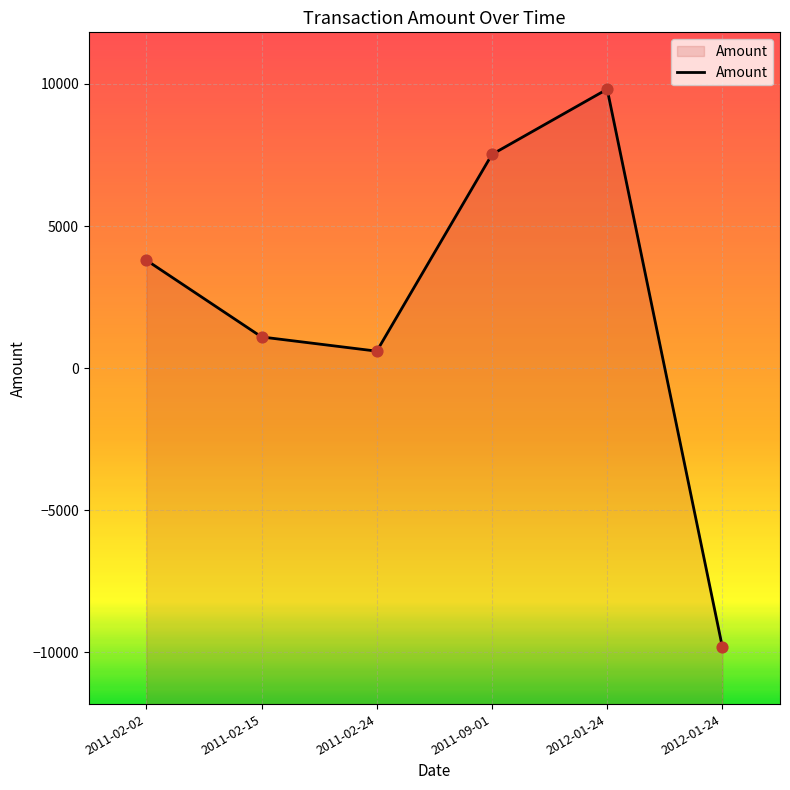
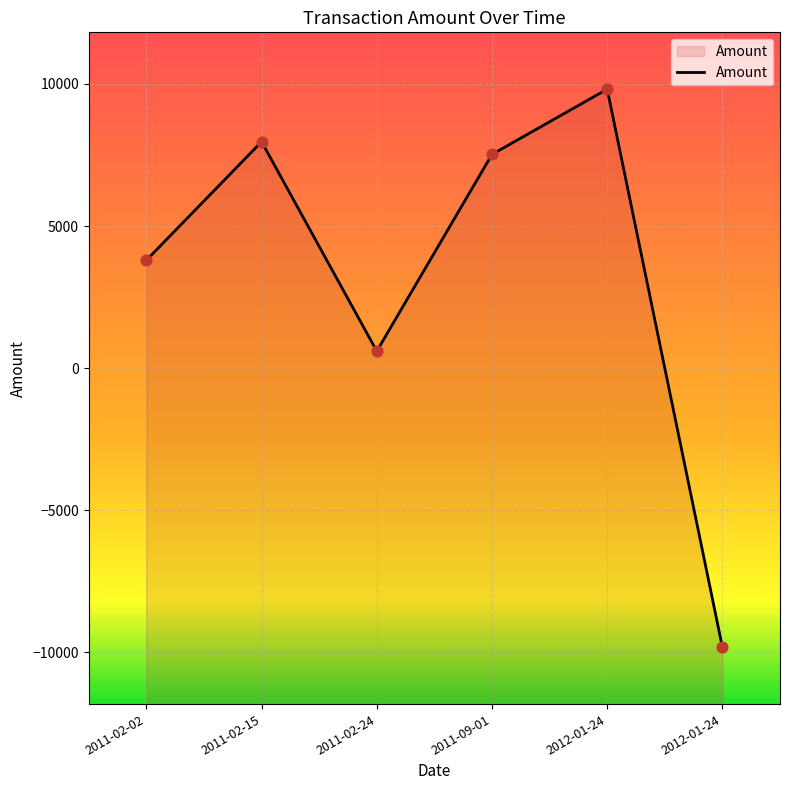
  {
    "2011-02-02": 3800,
-   "2011-02-15": 1100,
+   "2011-02-15": 8000,
    "2011-02-24": 600,
    "2011-09-01": 7500
  }
